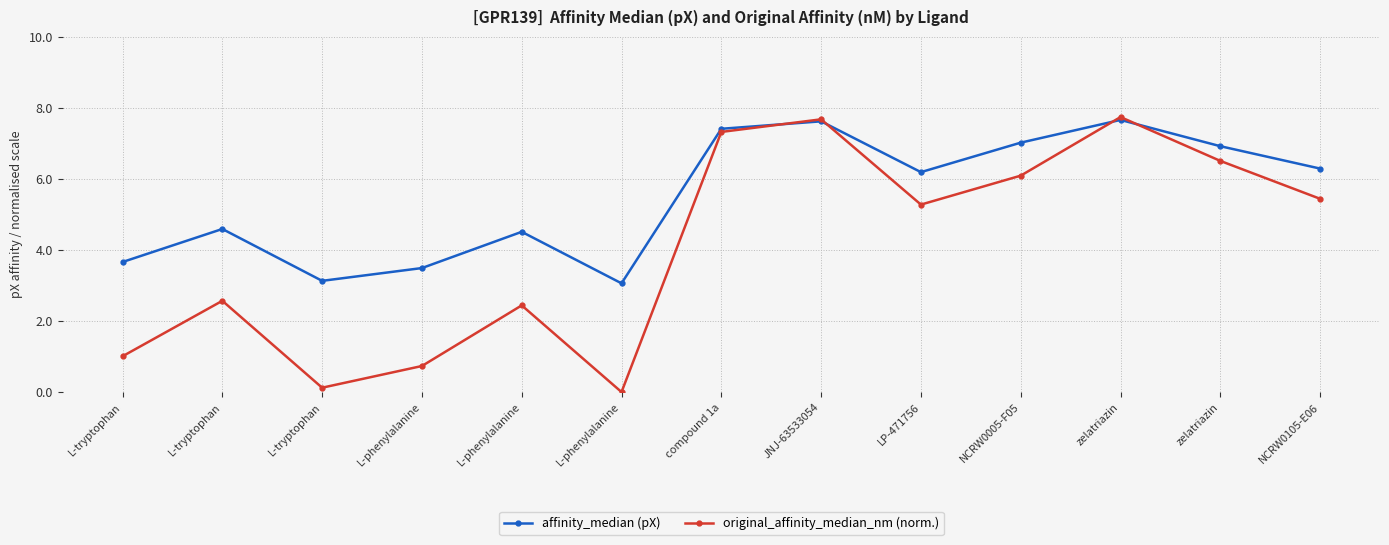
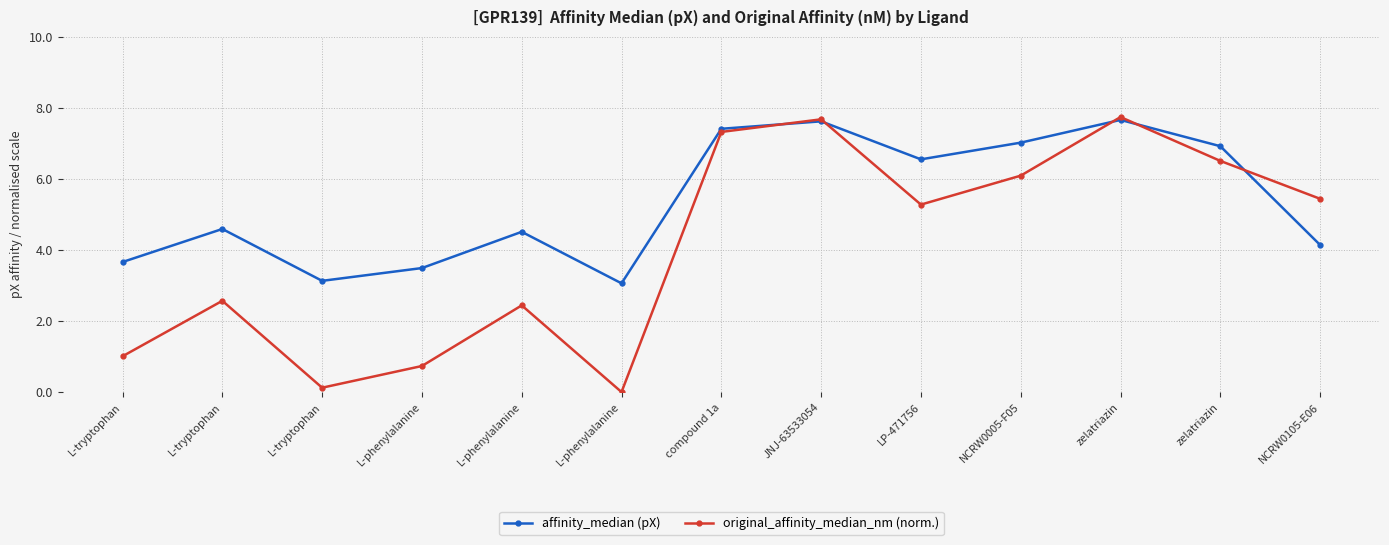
  {
    "affinity_median (pX)": {
      "compound 1a": 7.4,
-     "LP-471756": 6.2,
+     "LP-471756": 6.6,
      "NCRW0005-F05": 7.0,
-     "NCRW0105-E06": 6.3
+     "NCRW0105-E06": 4.1
    },
    "original_affinity_median_nm (norm.)": {
      "compound 1a": 7.3,
      "LP-471756": 5.3,
      "NCRW0005-F05": 6.1,
      "NCRW0105-E06": 5.4
    }
  }
